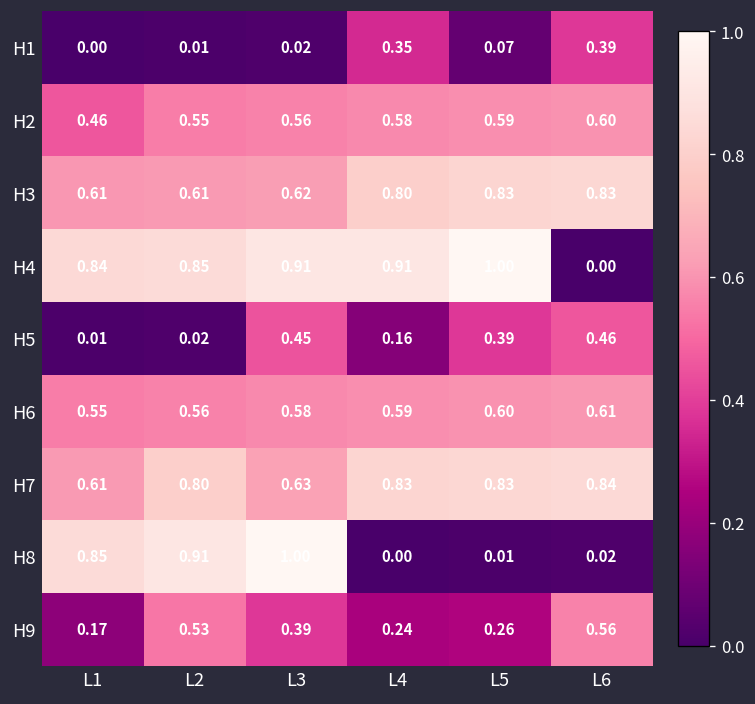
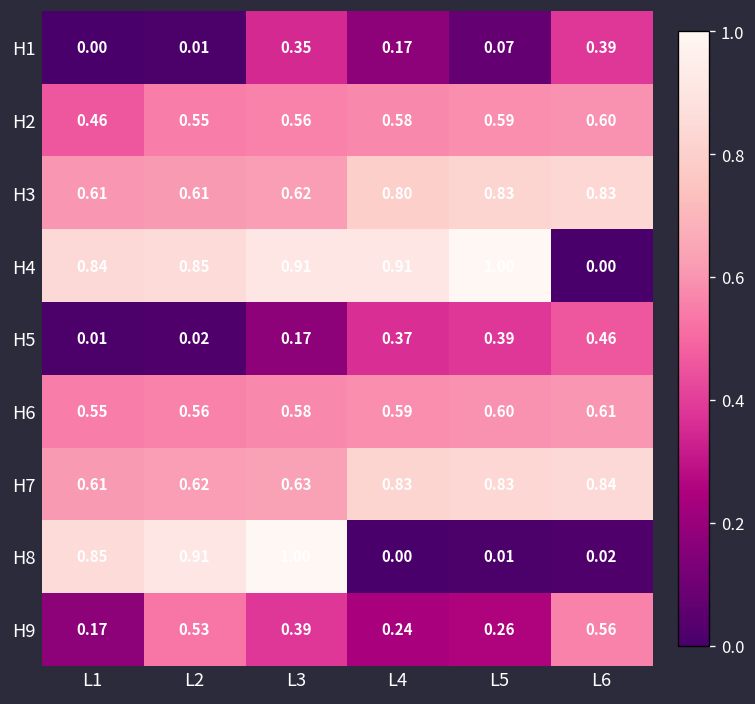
  {
    "H1": {
      "L1": 0.00,
      "L2": 0.01,
-     "L3": 0.02,
-     "L4": 0.35,
+     "L3": 0.35,
+     "L4": 0.17,
      "L5": 0.07,
      "L6": 0.39
    },
    "H2": {
      "L1": 0.46,
      "L2": 0.55,
      "L3": 0.56,
      "L4": 0.58,
      "L5": 0.59,
      "L6": 0.60
    },
    "H3": {
      "L1": 0.61,
      "L2": 0.61,
      "L3": 0.62,
      "L4": 0.80
    },
    "H4": {
      "L6": 0.00
    },
    "H5": {
      "L1": 0.01,
      "L2": 0.02,
-     "L3": 0.45,
-     "L4": 0.16,
+     "L3": 0.17,
+     "L4": 0.37,
      "L5": 0.39,
      "L6": 0.46
    },
    "H6": {
      "L1": 0.55,
      "L2": 0.56,
      "L3": 0.58,
      "L4": 0.59,
      "L5": 0.60,
      "L6": 0.61
    },
    "H7": {
      "L1": 0.61,
-     "L2": 0.80,
+     "L2": 0.62,
      "L3": 0.63
    },
    "H8": {
      "L4": 0.00,
      "L5": 0.01,
      "L6": 0.02
    },
    "H9": {
      "L1": 0.17,
      "L2": 0.53,
      "L3": 0.39,
      "L4": 0.24,
      "L5": 0.26,
      "L6": 0.56
    }
  }
